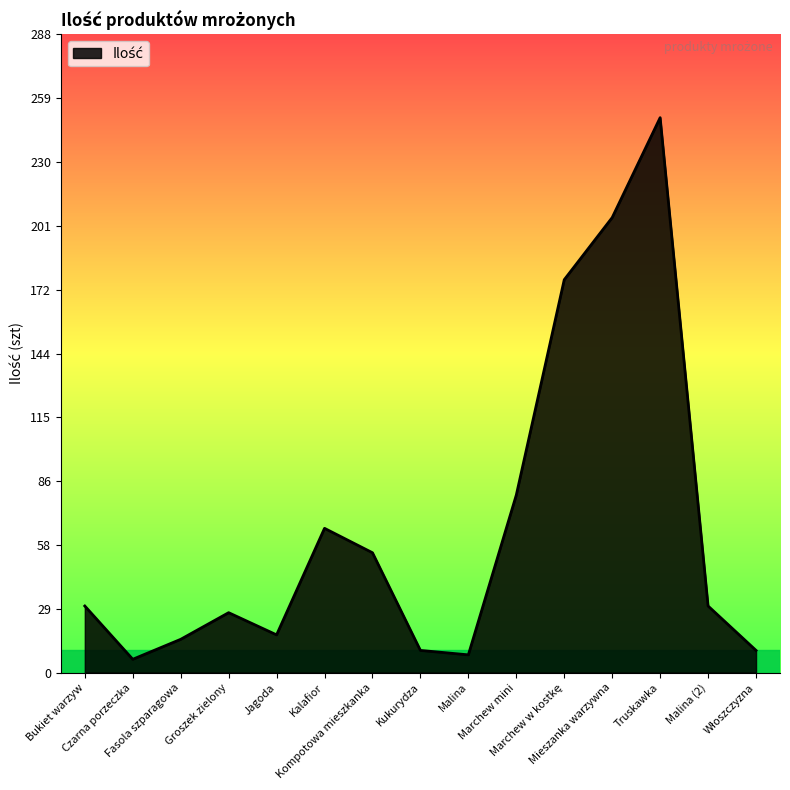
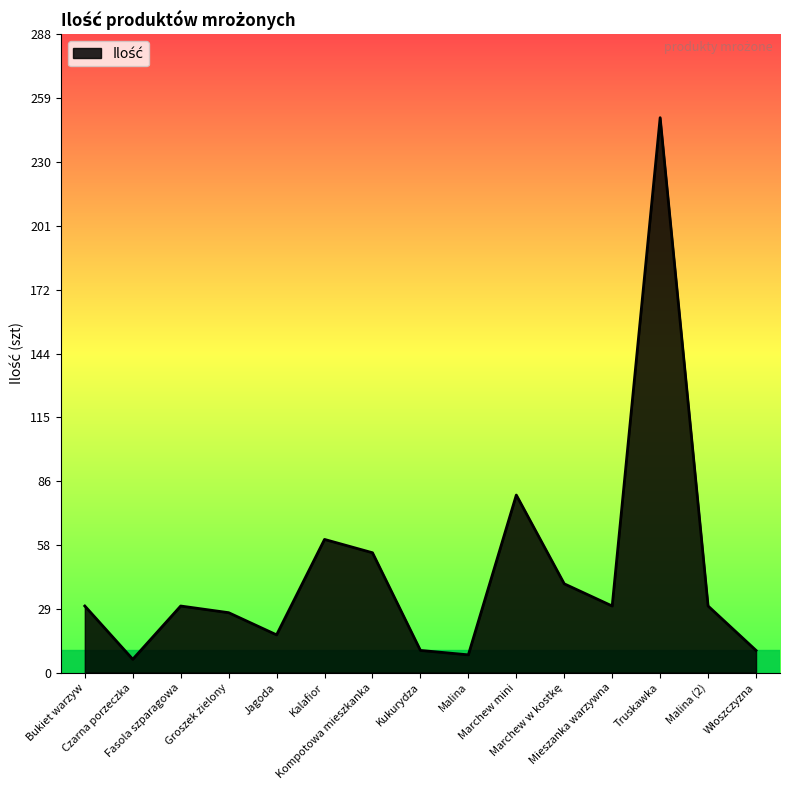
  {
    "Bukiet warzyw": 30,
-   "Fasola szparagowa": 15,
+   "Fasola szparagowa": 30,
    "Groszek zielony": 27,
    "Jagoda": 17,
-   "Kalafior": 65,
+   "Kalafior": 60,
    "Kompotowa mieszkanka": 54,
    "Marchew mini": 80,
-   "Marchew w kostkę": 177,
-   "Mieszanka warzywna": 205,
+   "Marchew w kostkę": 40,
+   "Mieszanka warzywna": 30,
    "Truskawka": 250,
    "Malina (2)": 30
  }
